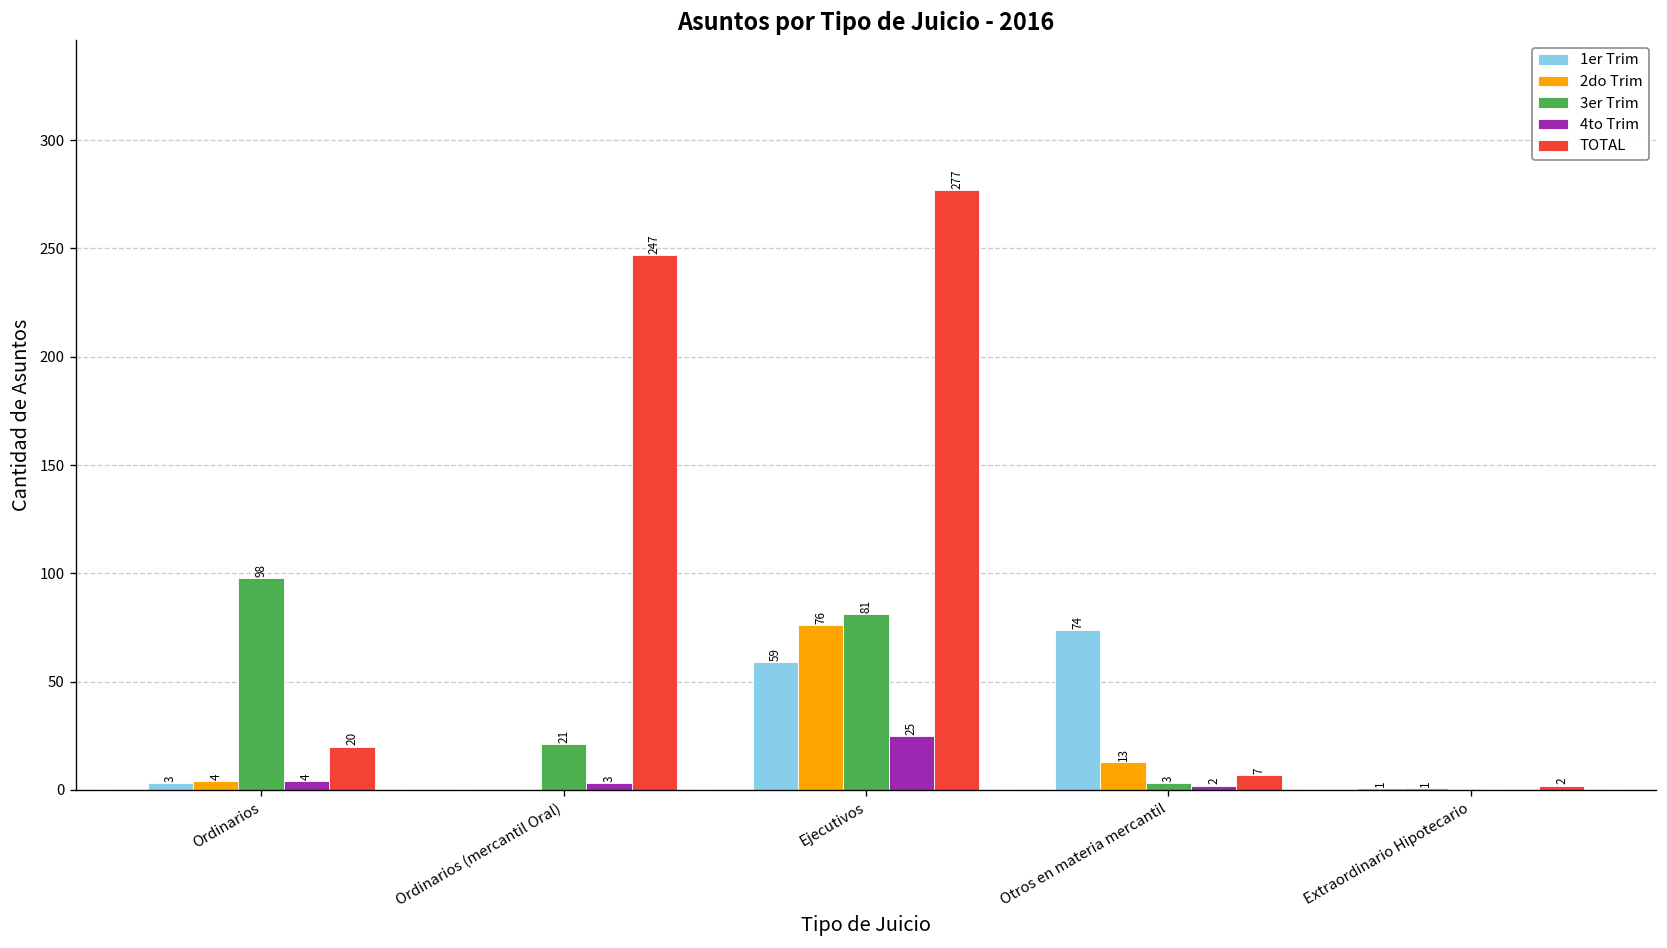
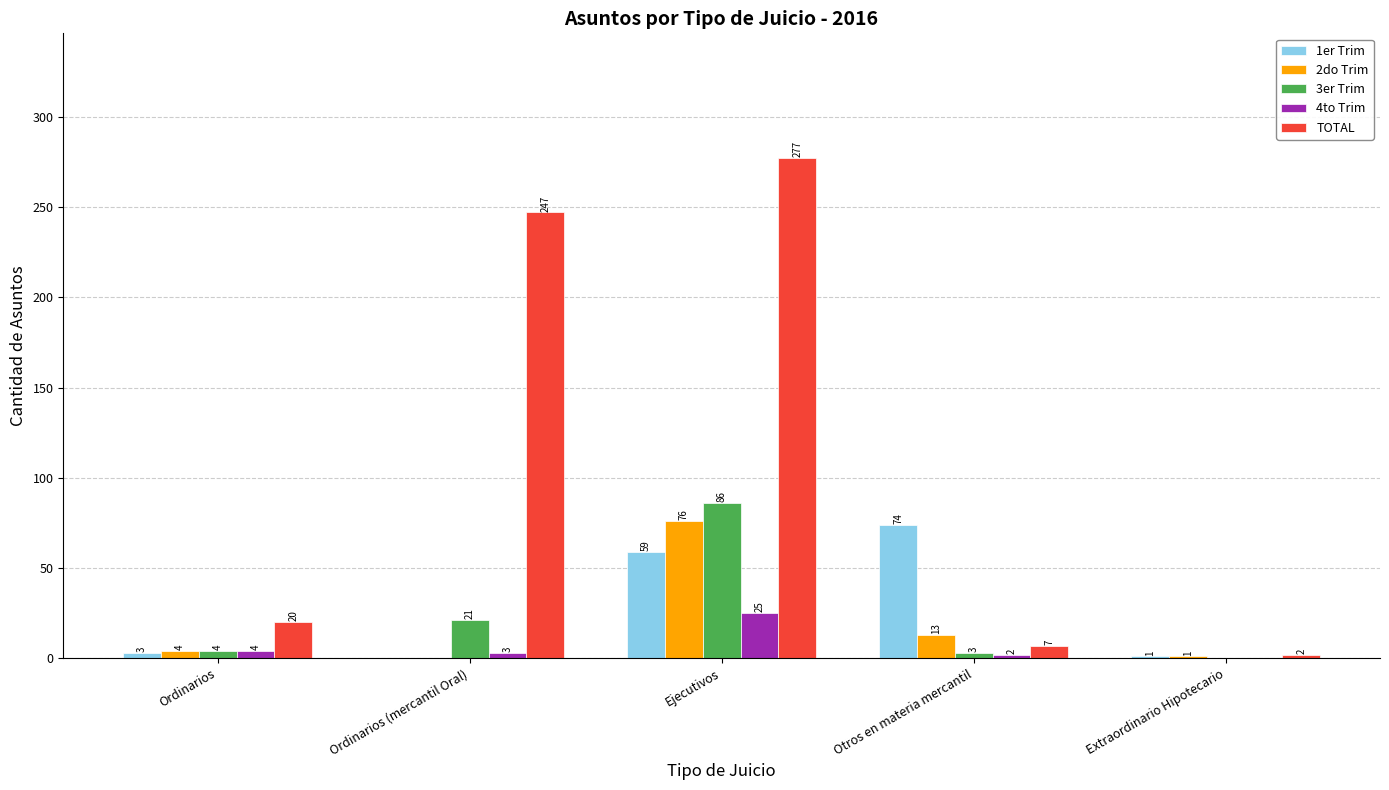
  {
    "1er Trim": {
      "Ordinarios": 3,
      "Ejecutivos": 59,
      "Otros en materia mercantil": 74,
      "Extraordinario Hipotecario": 1
    },
    "2do Trim": {
      "Ordinarios": 4,
      "Ejecutivos": 76,
      "Otros en materia mercantil": 13,
      "Extraordinario Hipotecario": 1
    },
    "3er Trim": {
-     "Ordinarios": 98,
+     "Ordinarios": 4,
      "Ordinarios (mercantil Oral)": 21,
-     "Ejecutivos": 81,
+     "Ejecutivos": 86,
      "Otros en materia mercantil": 3
    },
    "4to Trim": {
      "Ordinarios": 4,
      "Ordinarios (mercantil Oral)": 3,
      "Ejecutivos": 25,
      "Otros en materia mercantil": 2
    },
    "TOTAL": {
      "Ordinarios": 20,
      "Ordinarios (mercantil Oral)": 247,
      "Ejecutivos": 277,
      "Otros en materia mercantil": 7,
      "Extraordinario Hipotecario": 2
    }
  }
